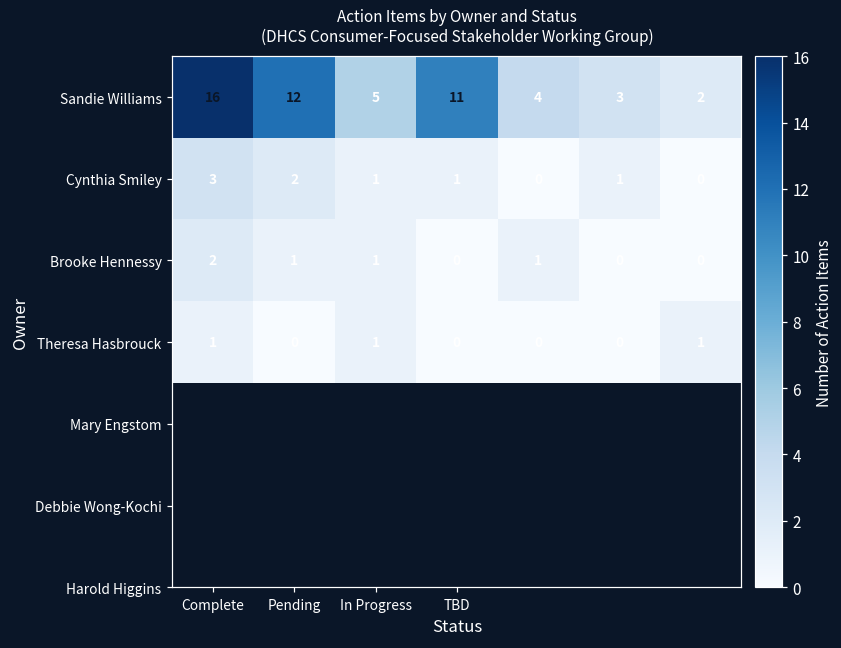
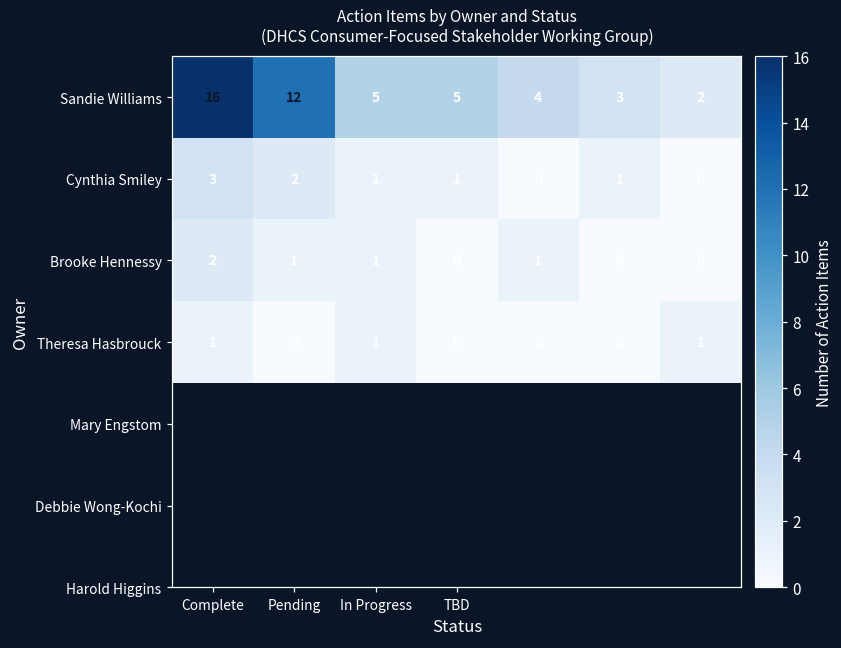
  {
    "Sandie Williams": {
      "Complete": 16,
      "Pending": 12,
      "In Progress": 5,
-     "TBD": 11
+     "TBD": 5
    }
  }
